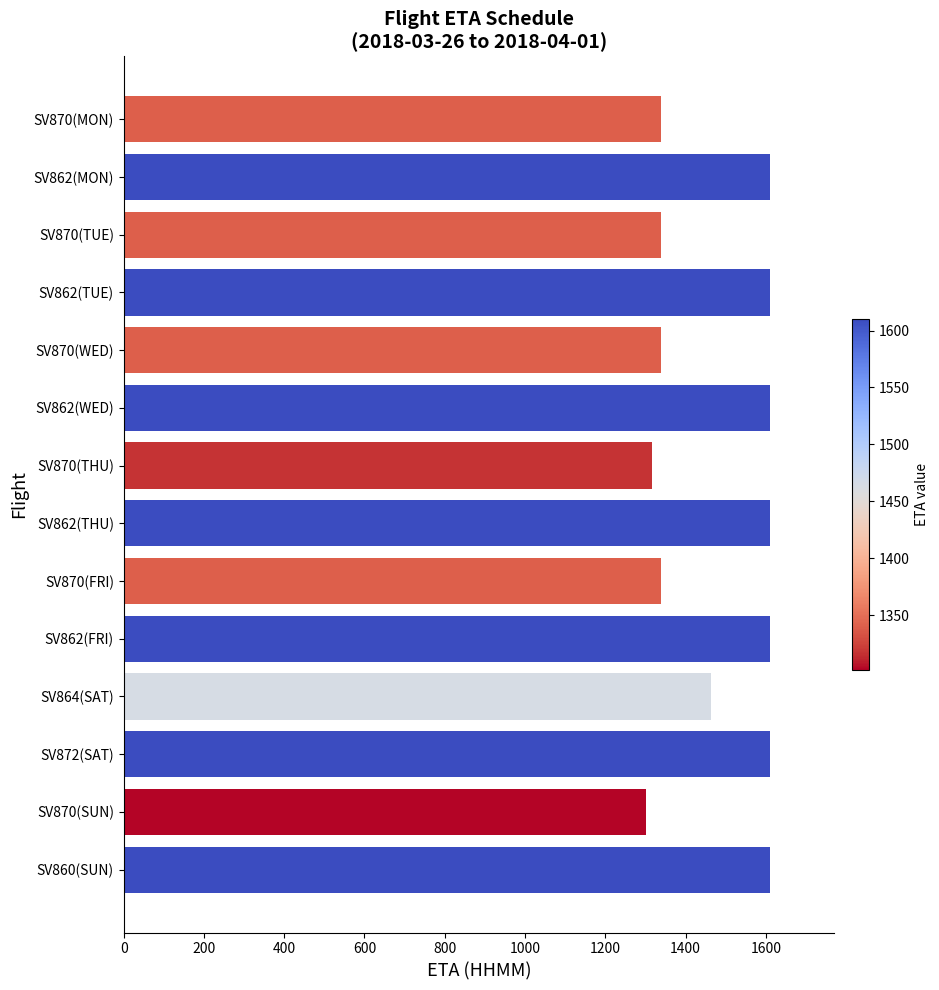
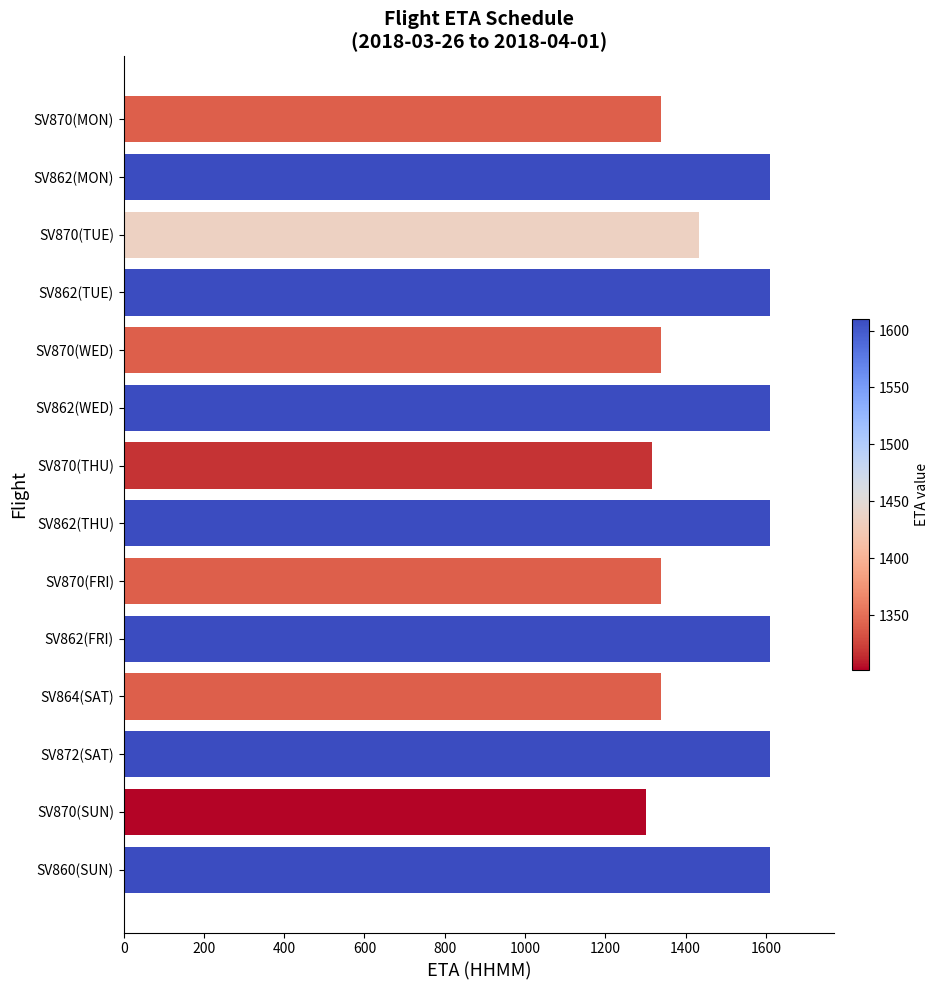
  {
    "SV870(MON)": 1340,
    "SV862(MON)": 1610,
-   "SV870(TUE)": 1340,
+   "SV870(TUE)": 1430,
    "SV862(TUE)": 1610,
    "SV870(WED)": 1340,
    "SV862(WED)": 1610,
    "SV870(THU)": 1320,
    "SV862(THU)": 1610,
    "SV870(FRI)": 1340,
    "SV862(FRI)": 1610,
-   "SV864(SAT)": 1460,
+   "SV864(SAT)": 1340,
    "SV872(SAT)": 1610,
    "SV870(SUN)": 1300,
    "SV860(SUN)": 1610
  }
